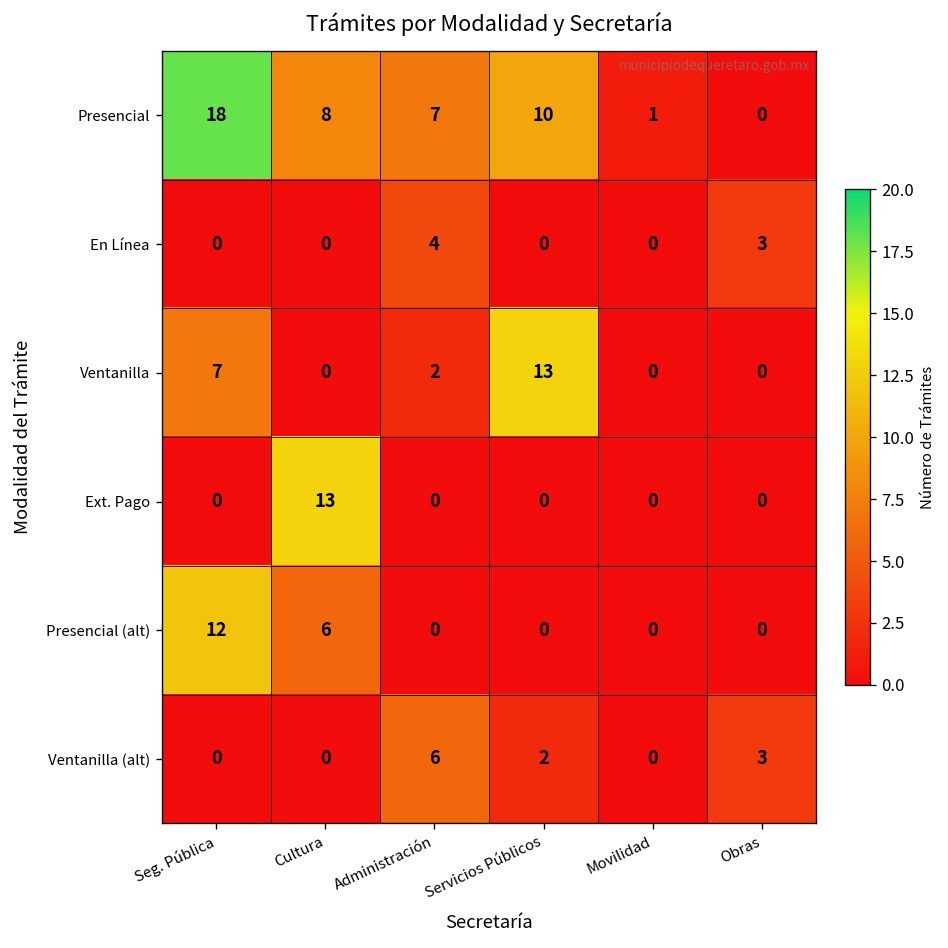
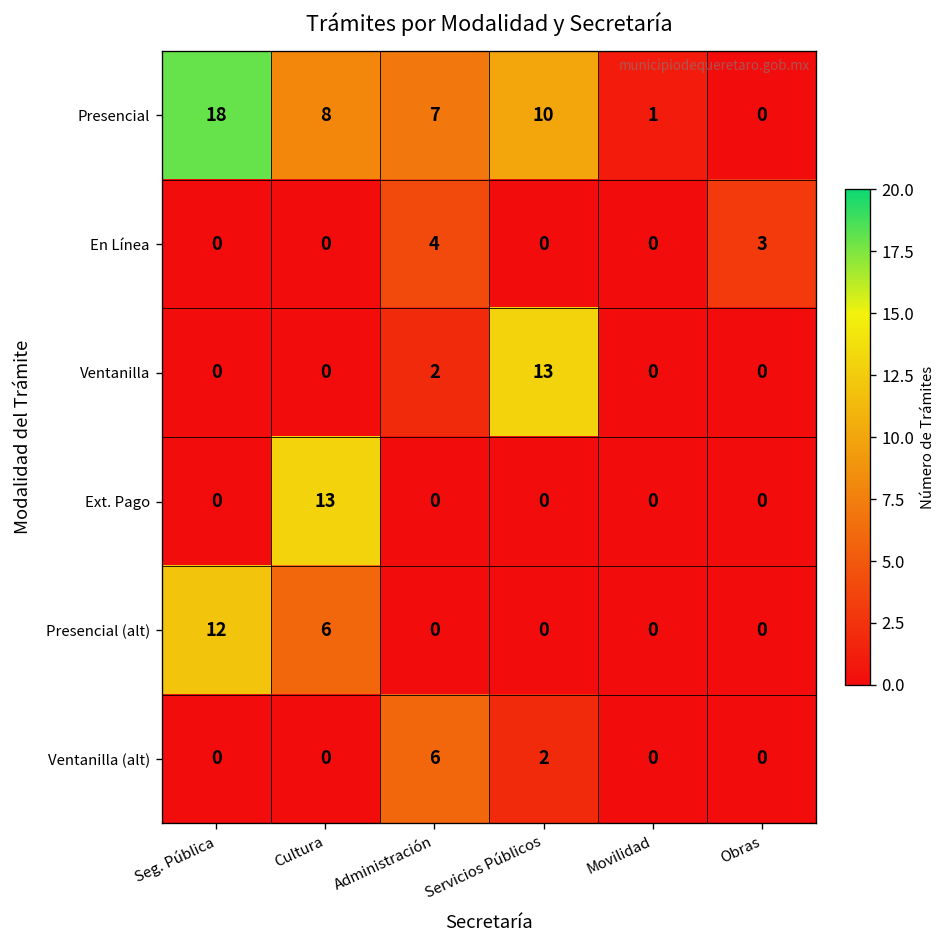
  {
    "Presencial": {
      "Seg. Pública": 18,
      "Cultura": 8,
      "Administración": 7,
      "Servicios Públicos": 10,
      "Movilidad": 1
    },
    "En Línea": {
      "Seg. Pública": 0,
      "Cultura": 0,
      "Administración": 4,
      "Servicios Públicos": 0,
      "Movilidad": 0,
      "Obras": 3
    },
    "Ventanilla": {
-     "Seg. Pública": 7,
+     "Seg. Pública": 0,
      "Cultura": 0,
      "Administración": 2,
      "Servicios Públicos": 13,
      "Movilidad": 0,
      "Obras": 0
    },
    "Ext. Pago": {
      "Seg. Pública": 0,
      "Cultura": 13,
      "Administración": 0,
      "Servicios Públicos": 0,
      "Movilidad": 0,
      "Obras": 0
    },
    "Presencial (alt)": {
      "Seg. Pública": 12,
      "Cultura": 6,
      "Administración": 0,
      "Servicios Públicos": 0,
      "Movilidad": 0,
      "Obras": 0
    },
    "Ventanilla (alt)": {
      "Seg. Pública": 0,
      "Cultura": 0,
      "Administración": 6,
      "Servicios Públicos": 2,
      "Movilidad": 0,
-     "Obras": 3
+     "Obras": 0
    }
  }
